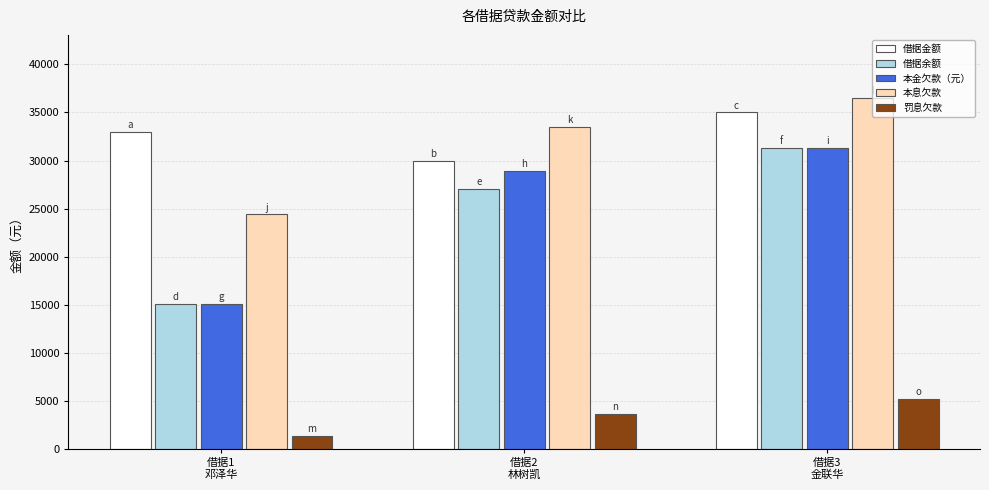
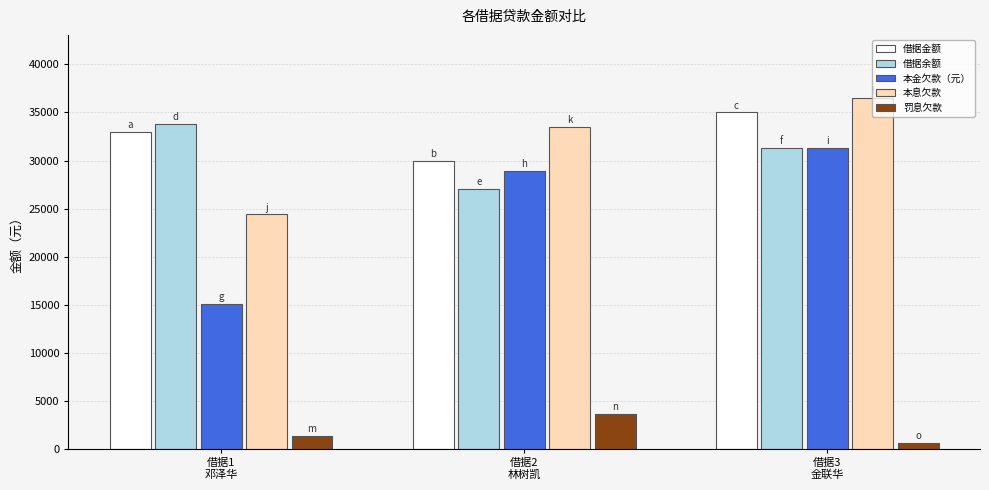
  {
    "借据金额": {
      "借据1 邓泽华": 33000,
      "借据2 林树凯": 30000,
      "借据3 金联华": 35000
    },
    "借据余额": {
-     "借据1 邓泽华": 15000,
+     "借据1 邓泽华": 34000,
      "借据2 林树凯": 27000,
      "借据3 金联华": 31000
    },
    "本金欠款（元）": {
      "借据1 邓泽华": 15000,
      "借据2 林树凯": 29000,
      "借据3 金联华": 31000
    },
    "本息欠款": {
      "借据1 邓泽华": 24000,
      "借据2 林树凯": 34000
    },
    "罚息欠款": {
      "借据1 邓泽华": 1000,
      "借据2 林树凯": 4000,
-     "借据3 金联华": 5000
+     "借据3 金联华": 1000
    }
  }
